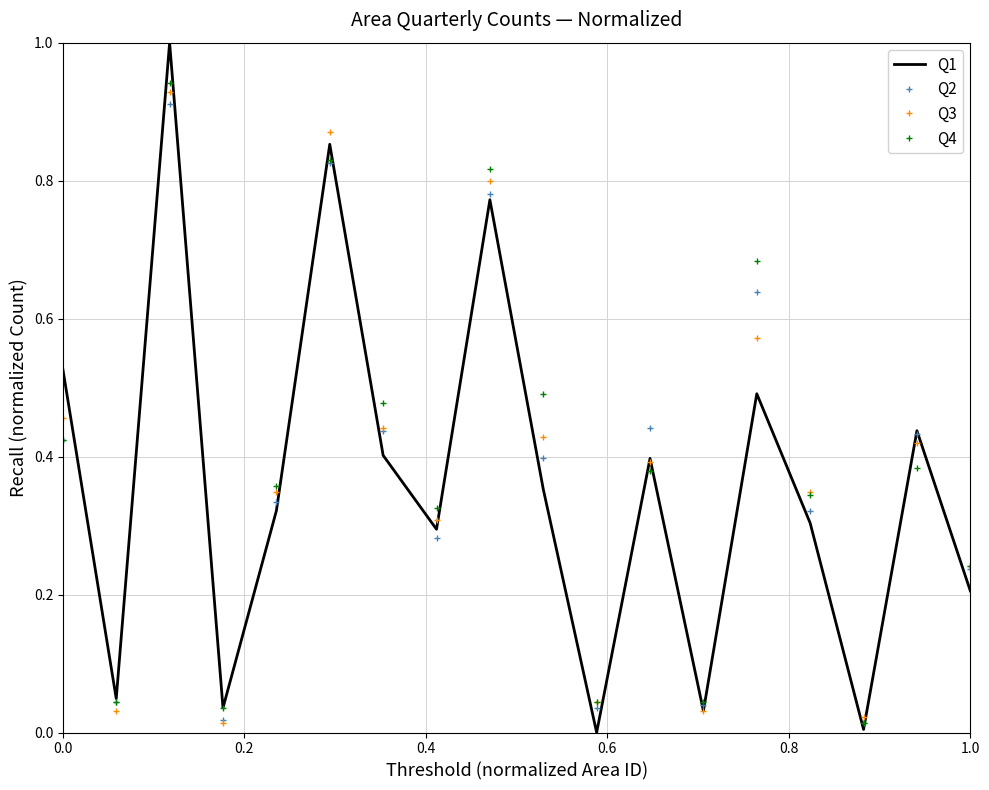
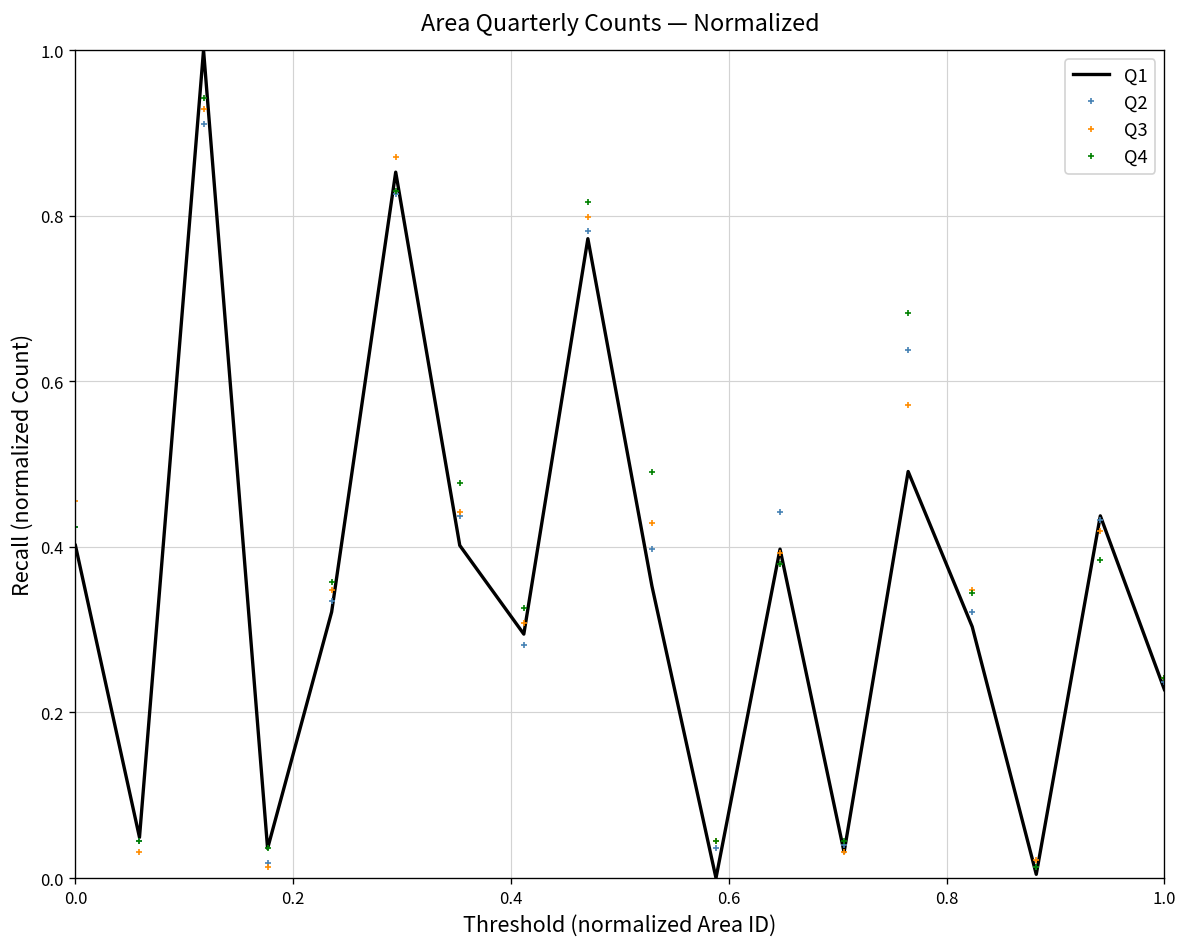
  {
    "Q1": {
-     "0.0": 0.53,
-     "1.0": 0.21
+     "0.0": 0.40,
+     "1.0": 0.23
    },
    "Q2": {
      "1.0": 0.24
    },
    "Q3": {
      "0.0": 0.46
    }
  }
